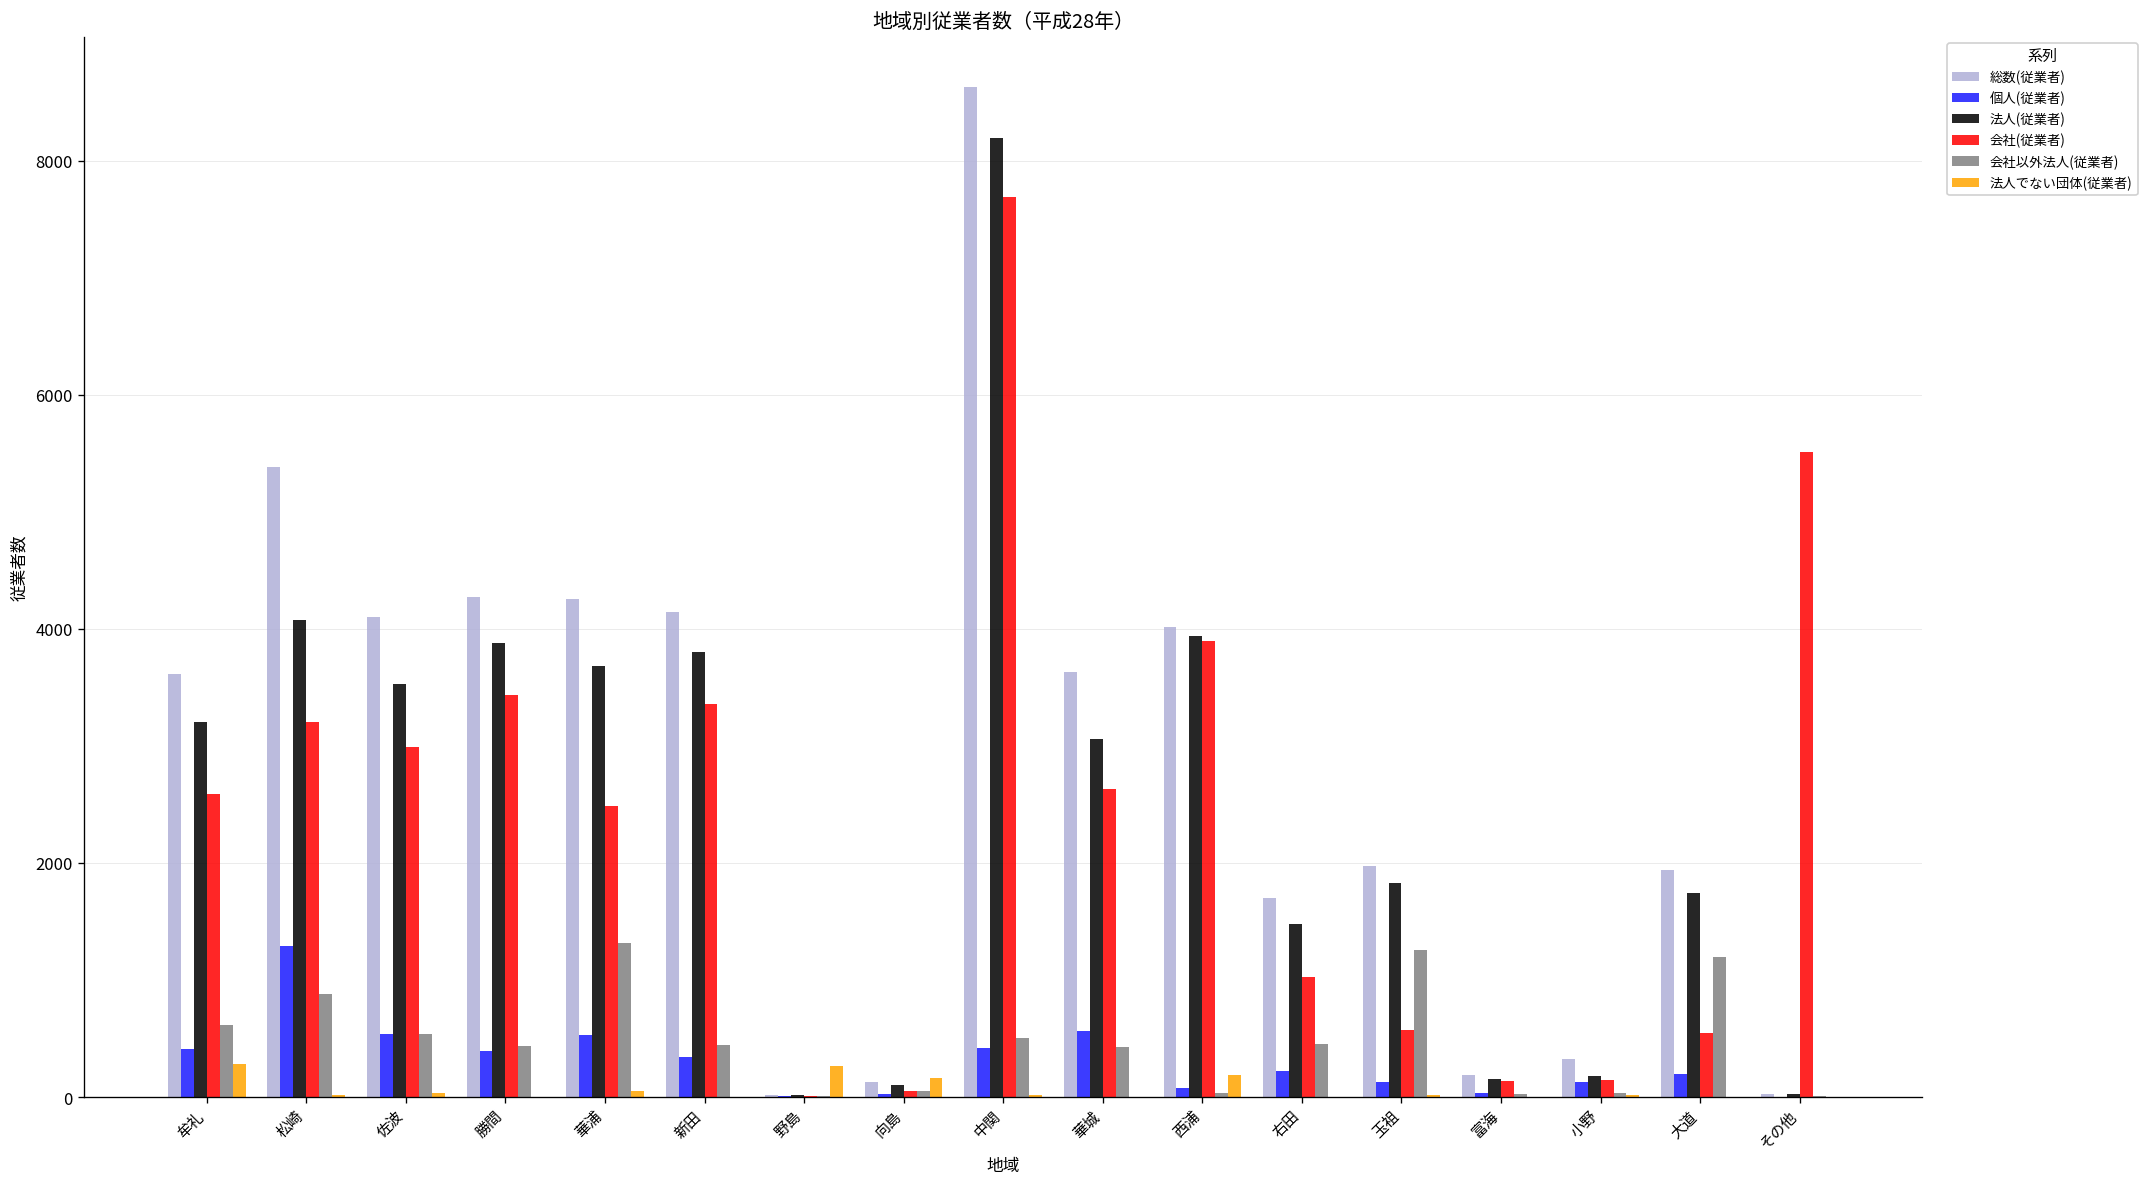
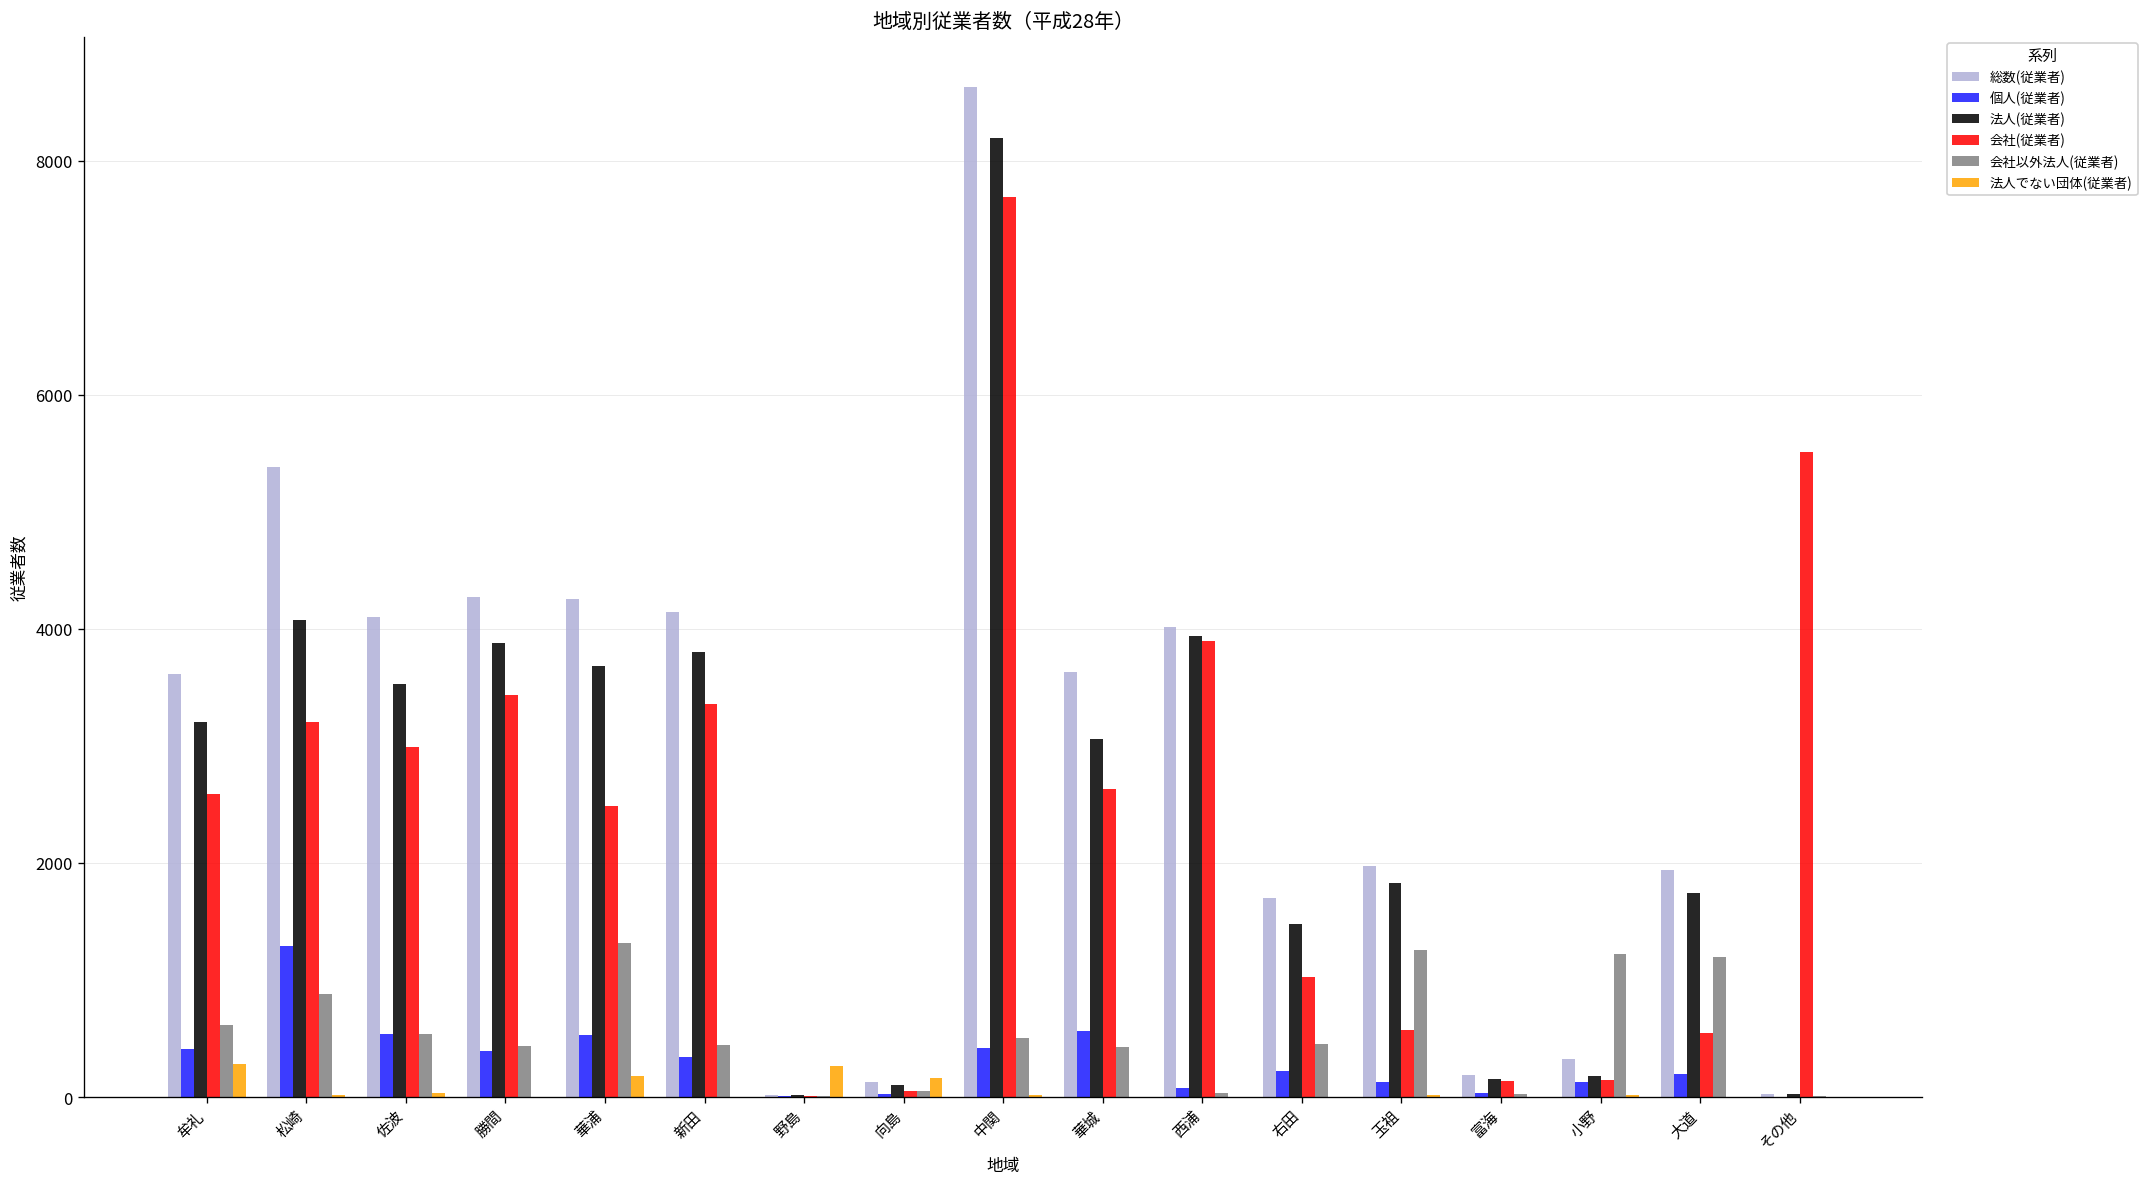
  {
    "総数(従業者)": {
      "牟礼": 3600,
      "松崎": 5400,
      "佐波": 4100,
      "勝間": 4300,
      "華浦": 4300,
      "新田": 4100,
      "向島": 100,
      "中関": 8600,
      "華城": 3600,
      "西浦": 4000,
      "右田": 1700,
      "玉祖": 2000,
      "富海": 200,
      "小野": 300,
      "大道": 1900
    },
    "個人(従業者)": {
      "牟礼": 400,
      "松崎": 1300,
      "佐波": 500,
      "勝間": 400,
      "華浦": 500,
      "新田": 300,
      "向島": 0,
      "中関": 400,
      "華城": 600,
      "西浦": 100,
      "右田": 200,
      "玉祖": 100,
      "富海": 0,
      "小野": 100,
      "大道": 200
    },
    "法人(従業者)": {
      "牟礼": 3200,
      "松崎": 4100,
      "佐波": 3500,
      "勝間": 3900,
      "華浦": 3700,
      "新田": 3800,
      "向島": 100,
      "中関": 8200,
      "華城": 3100,
      "西浦": 3900,
      "右田": 1500,
      "玉祖": 1800,
      "富海": 200,
      "小野": 200,
      "大道": 1700
    },
    "会社(従業者)": {
      "牟礼": 2600,
      "松崎": 3200,
      "佐波": 3000,
      "勝間": 3400,
      "華浦": 2500,
      "新田": 3400,
      "向島": 100,
      "中関": 7700,
      "華城": 2600,
      "西浦": 3900,
      "右田": 1000,
      "玉祖": 600,
      "富海": 100,
      "小野": 100,
      "大道": 600,
      "その他": 5500
    },
    "会社以外法人(従業者)": {
      "牟礼": 600,
      "松崎": 900,
      "佐波": 500,
      "勝間": 400,
      "華浦": 1300,
      "新田": 400,
      "向島": 100,
      "中関": 500,
      "華城": 400,
      "西浦": 0,
      "右田": 500,
      "玉祖": 1300,
-     "小野": 0,
+     "小野": 1200,
      "大道": 1200
    },
    "法人でない団体(従業者)": {
      "牟礼": 300,
      "佐波": 0,
      "勝間": 0,
-     "華浦": 100,
+     "華浦": 200,
      "野島": 300,
      "向島": 200,
-     "西浦": 200,
+     "西浦": 0,
      "富海": 0,
      "その他": 0
    }
  }
